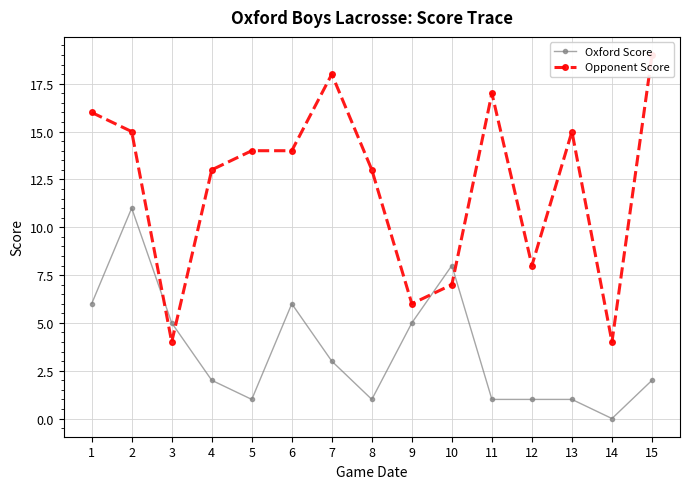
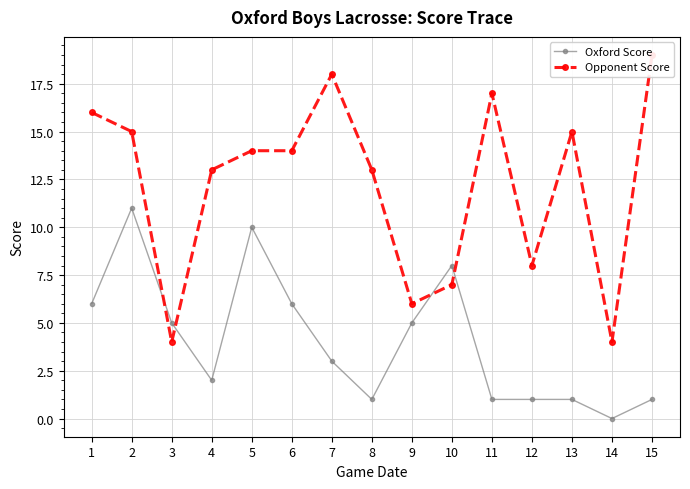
  {
    "Oxford Score": {
      "1": 6,
      "2": 11,
      "3": 5,
      "4": 2,
-     "5": 1,
+     "5": 10,
      "6": 6,
      "7": 3,
      "8": 1,
      "9": 5,
      "10": 8,
      "11": 1,
      "12": 1,
      "13": 1,
      "14": 0,
-     "15": 2
+     "15": 1
    },
    "Opponent Score": {
      "1": 16,
      "2": 15,
      "3": 4,
      "4": 13,
      "5": 14,
      "6": 14,
      "7": 18,
      "8": 13,
      "9": 6,
      "10": 7,
      "11": 17,
      "12": 8,
      "13": 15,
      "14": 4
    }
  }
